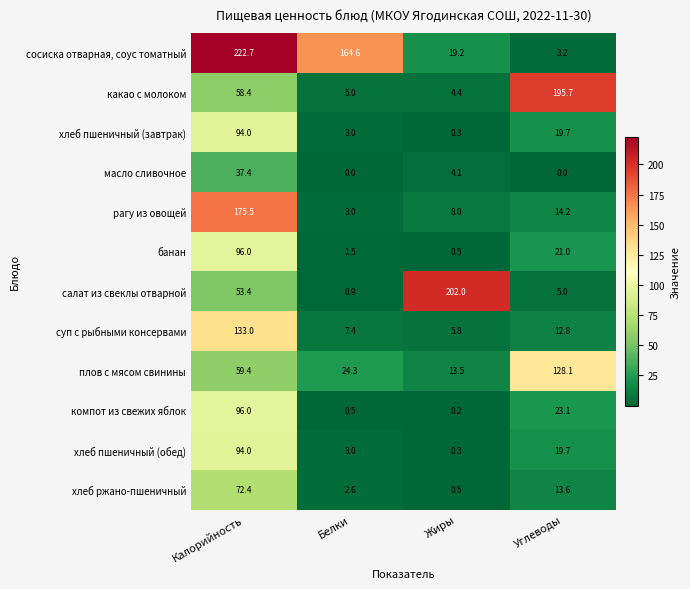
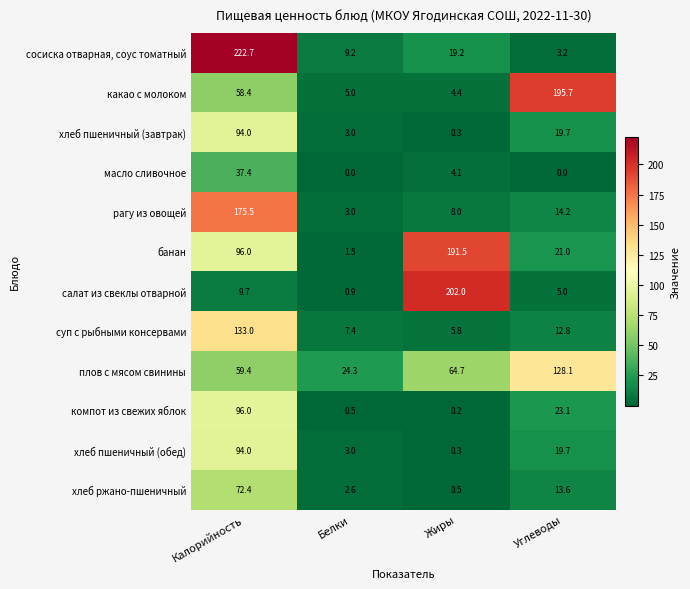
  {
    "сосиска отварная, соус томатный": {
      "Калорийность": 222.7,
-     "Белки": 164.6,
+     "Белки": 9.2,
      "Жиры": 19.2,
      "Углеводы": 3.2
    },
    "какао с молоком": {
      "Калорийность": 58.4,
      "Белки": 5.0,
      "Жиры": 4.4,
      "Углеводы": 195.7
    },
    "хлеб пшеничный (завтрак)": {
      "Калорийность": 94.0,
      "Белки": 3.0,
      "Жиры": 0.3,
      "Углеводы": 19.7
    },
    "масло сливочное": {
      "Калорийность": 37.4,
      "Белки": 0.0,
      "Жиры": 4.1,
      "Углеводы": 0.0
    },
    "рагу из овощей": {
      "Калорийность": 175.5,
      "Белки": 3.0,
      "Жиры": 8.0,
      "Углеводы": 14.2
    },
    "банан": {
      "Калорийность": 96.0,
      "Белки": 1.5,
-     "Жиры": 0.5,
+     "Жиры": 191.5,
      "Углеводы": 21.0
    },
    "салат из свеклы отварной": {
-     "Калорийность": 53.4,
+     "Калорийность": 9.7,
      "Белки": 0.9,
      "Жиры": 202.0,
      "Углеводы": 5.0
    },
    "суп с рыбными консервами": {
      "Калорийность": 133.0,
      "Белки": 7.4,
      "Жиры": 5.8,
      "Углеводы": 12.8
    },
    "плов с мясом свинины": {
      "Калорийность": 59.4,
      "Белки": 24.3,
-     "Жиры": 13.5,
+     "Жиры": 64.7,
      "Углеводы": 128.1
    },
    "компот из свежих яблок": {
      "Калорийность": 96.0,
      "Белки": 0.5,
      "Жиры": 0.2,
      "Углеводы": 23.1
    },
    "хлеб пшеничный (обед)": {
      "Калорийность": 94.0,
      "Белки": 3.0,
      "Жиры": 0.3,
      "Углеводы": 19.7
    },
    "хлеб ржано-пшеничный": {
      "Калорийность": 72.4,
      "Белки": 2.6,
      "Жиры": 0.5,
      "Углеводы": 13.6
    }
  }
